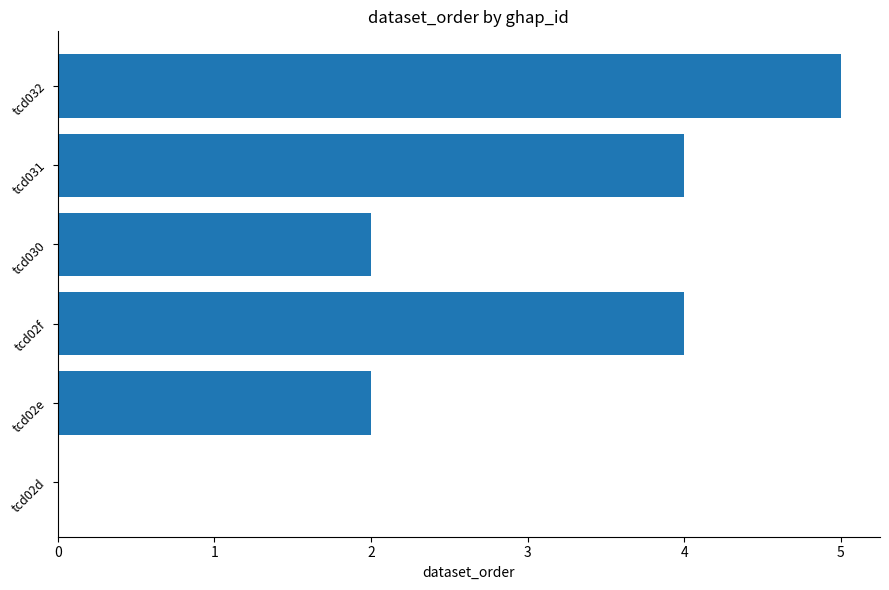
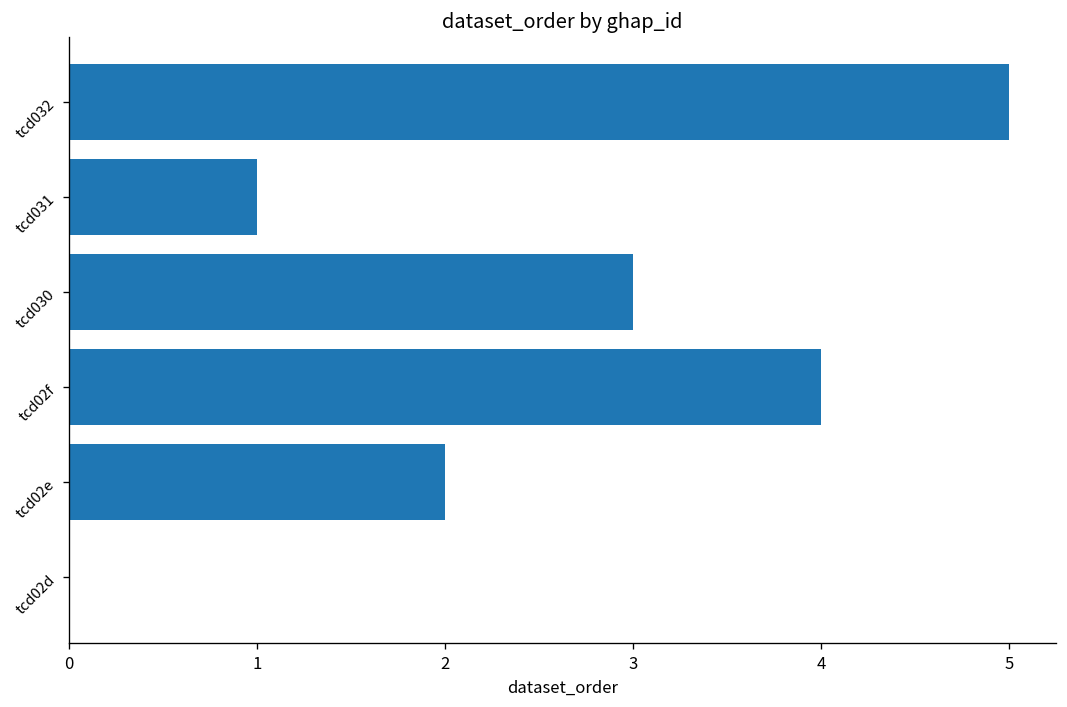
  {
    "tcd032": 5,
-   "tcd031": 4,
-   "tcd030": 2,
+   "tcd031": 1,
+   "tcd030": 3,
    "tcd02f": 4,
    "tcd02e": 2,
    "tcd02d": 0
  }
